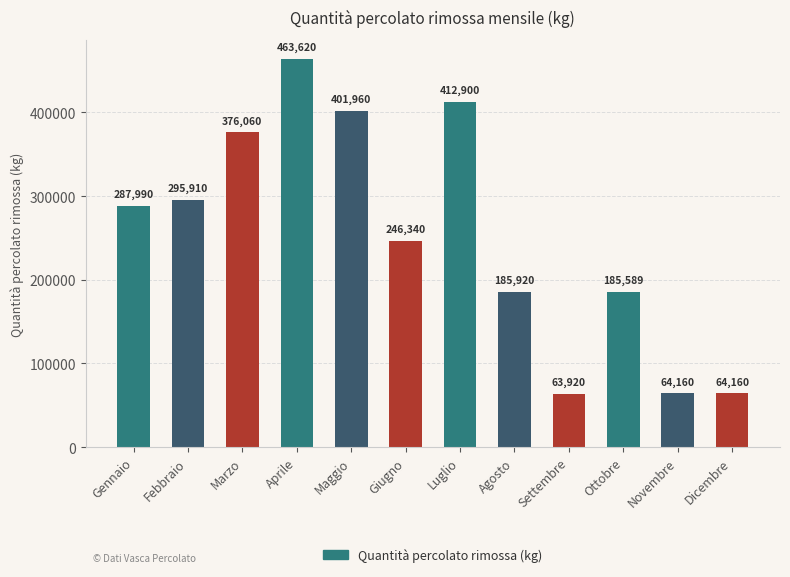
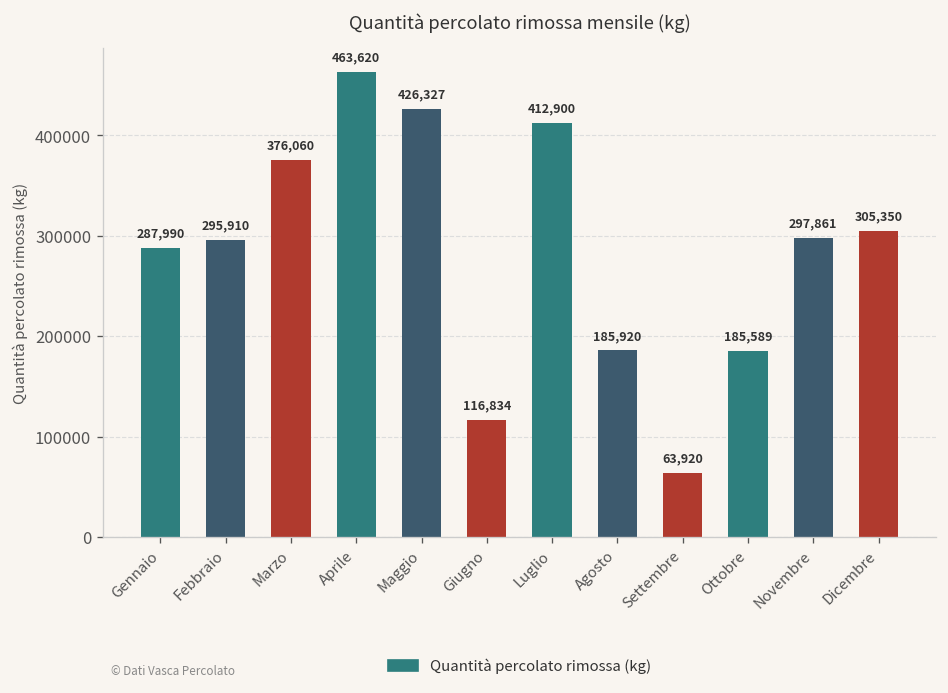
  {
    "Gennaio": "287,990",
    "Febbraio": "295,910",
    "Marzo": "376,060",
    "Aprile": "463,620",
-   "Maggio": "401,960",
-   "Giugno": "246,340",
+   "Maggio": "426,327",
+   "Giugno": "116,834",
    "Luglio": "412,900",
    "Agosto": "185,920",
    "Settembre": "63,920",
    "Ottobre": "185,589",
-   "Novembre": "64,160",
-   "Dicembre": "64,160"
+   "Novembre": "297,861",
+   "Dicembre": "305,350"
  }
